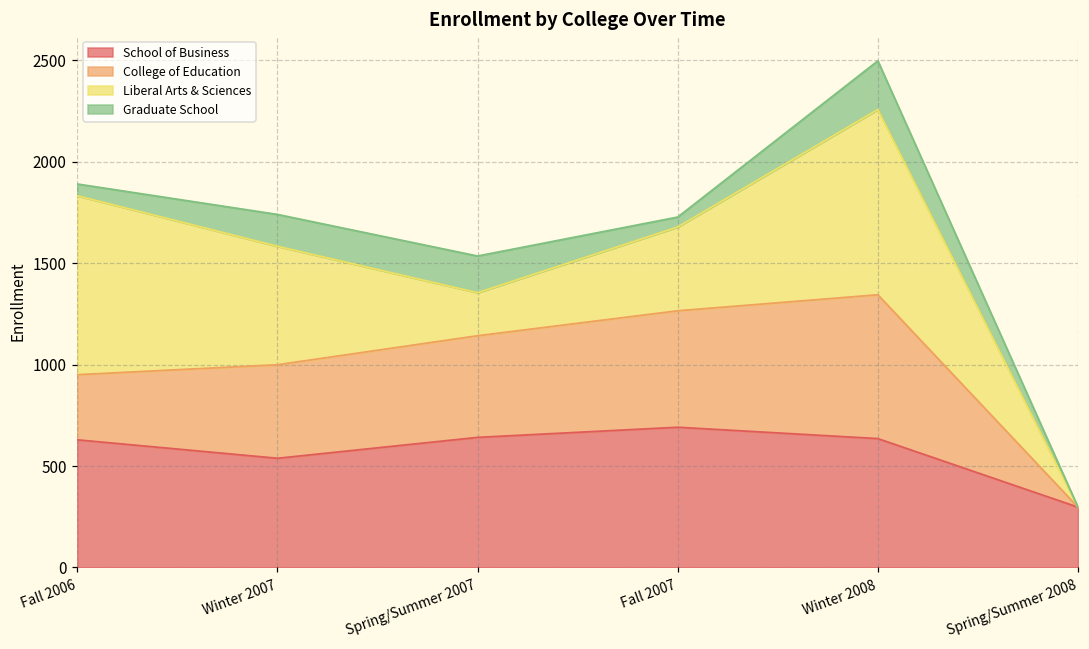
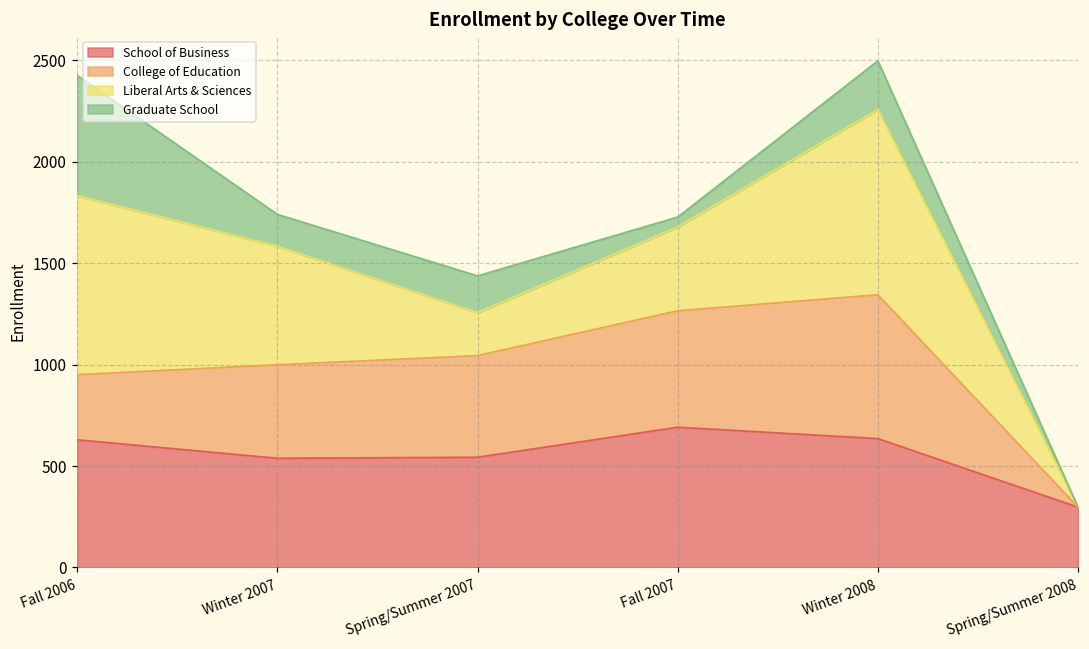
  {
    "School of Business": {
      "Fall 2006": 630,
      "Winter 2007": 540,
-     "Spring/Summer 2007": 640,
+     "Spring/Summer 2007": 540,
      "Fall 2007": 690,
      "Winter 2008": 640
    },
    "College of Education": {
      "Fall 2006": 320,
      "Winter 2007": 460,
      "Spring/Summer 2007": 500,
      "Fall 2007": 570,
      "Winter 2008": 710
    },
    "Liberal Arts & Sciences": {
      "Fall 2006": 880,
      "Winter 2007": 580,
      "Spring/Summer 2007": 210,
      "Fall 2007": 410,
      "Winter 2008": 910
    },
    "Graduate School": {
-     "Fall 2006": 60,
+     "Fall 2006": 590,
      "Winter 2007": 160,
      "Spring/Summer 2007": 180,
      "Fall 2007": 50,
      "Winter 2008": 240
    }
  }
